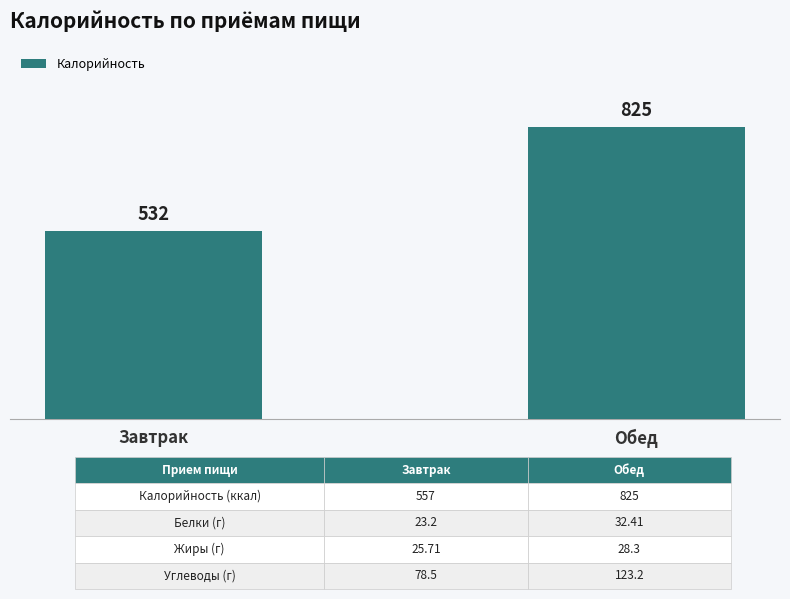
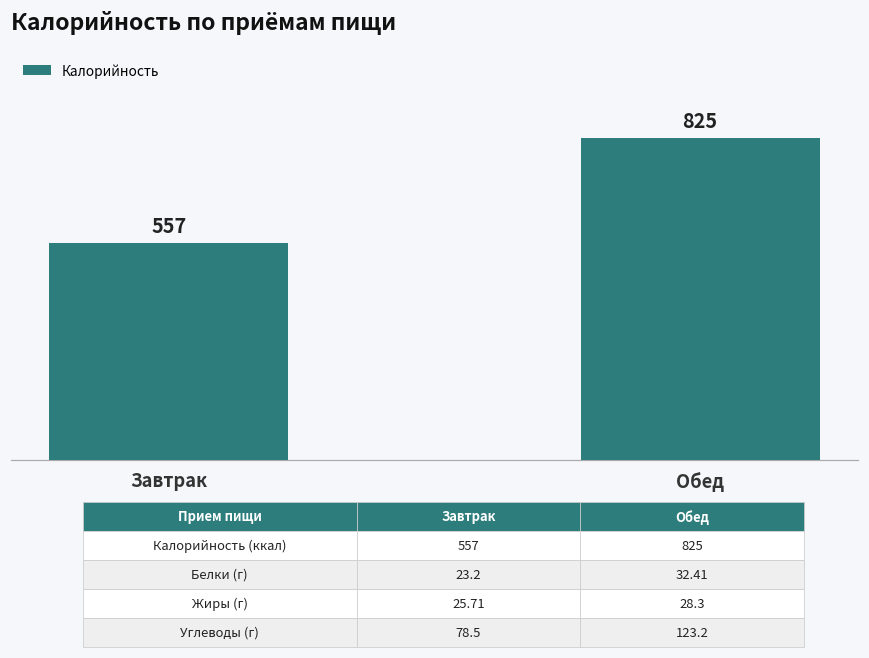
  {
-   "Завтрак": 532,
+   "Завтрак": 557,
    "Обед": 825
  }
